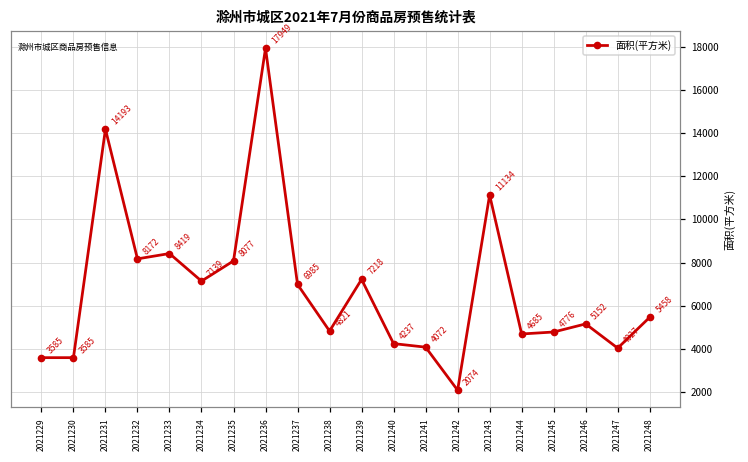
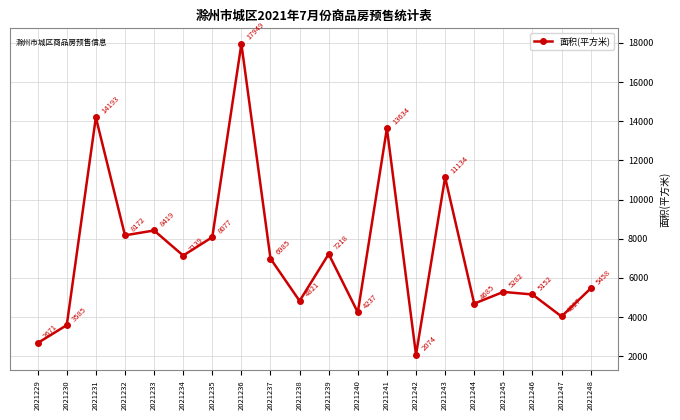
  {
-   "2021229": 3585,
+   "2021229": 2671,
    "2021230": 3585,
    "2021231": 14193,
    "2021232": 8172,
    "2021233": 8419,
    "2021234": 7139,
    "2021235": 8077,
    "2021236": 17949,
    "2021237": 6985,
    "2021238": 4821,
    "2021239": 7218,
    "2021240": 4237,
-   "2021241": 4072,
+   "2021241": 13634,
    "2021242": 2074,
    "2021243": 11134,
    "2021244": 4685,
-   "2021245": 4776,
+   "2021245": 5282,
    "2021246": 5152,
    "2021247": 4027,
    "2021248": 5458
  }
